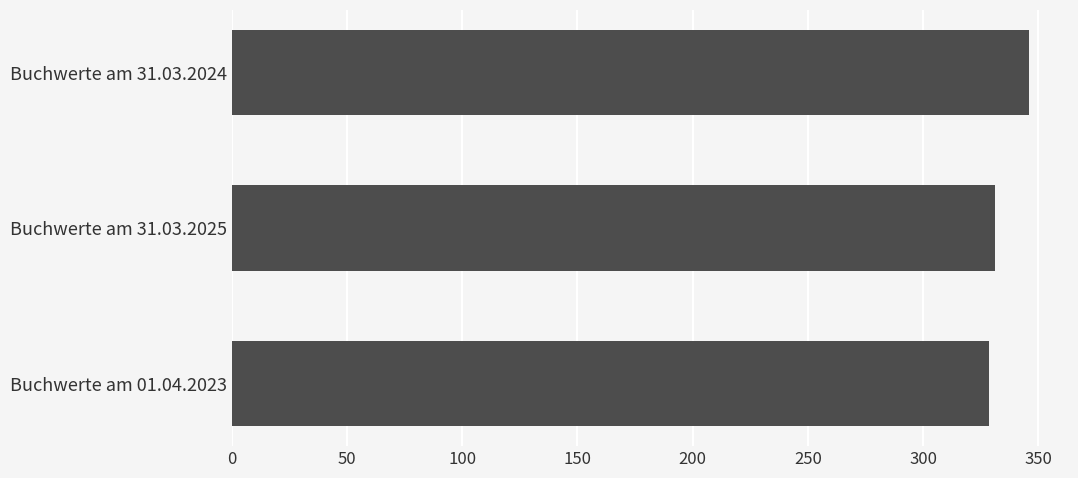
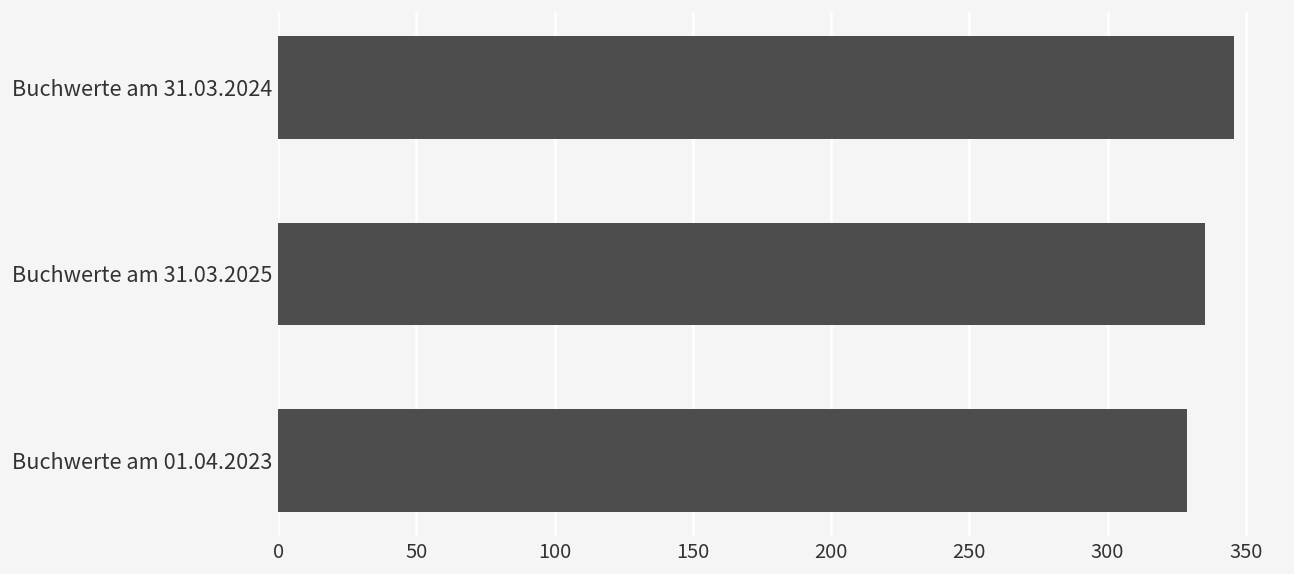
  {
    "Buchwerte am 31.03.2024": 346,
-   "Buchwerte am 31.03.2025": 331,
+   "Buchwerte am 31.03.2025": 335,
    "Buchwerte am 01.04.2023": 329
  }
